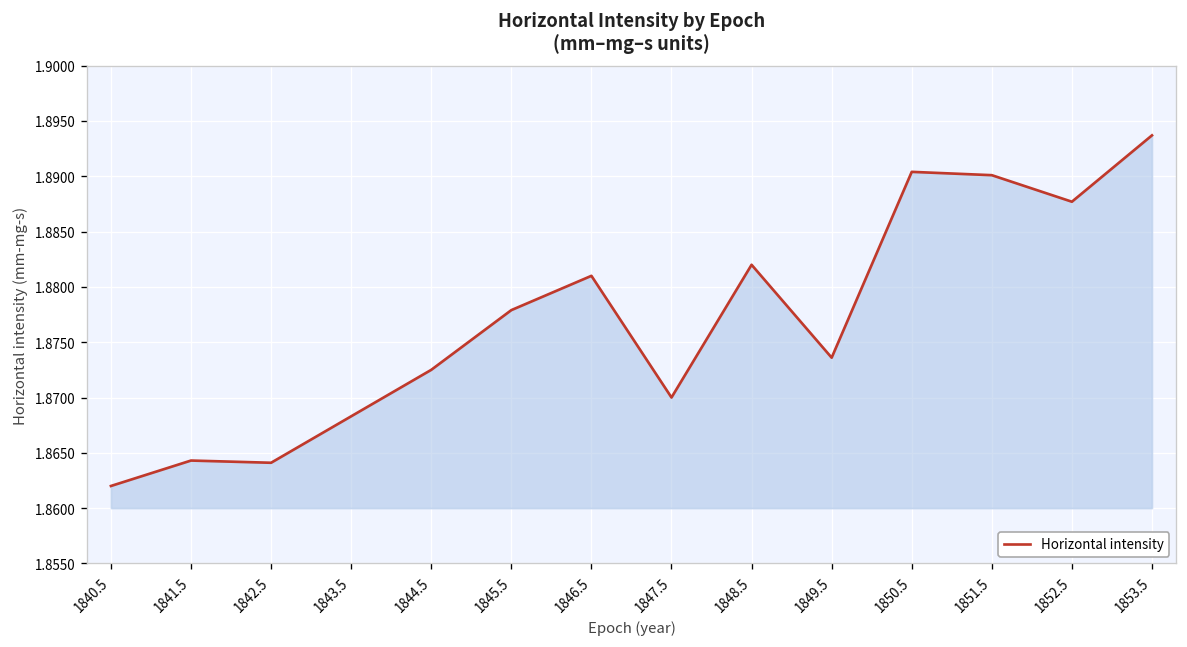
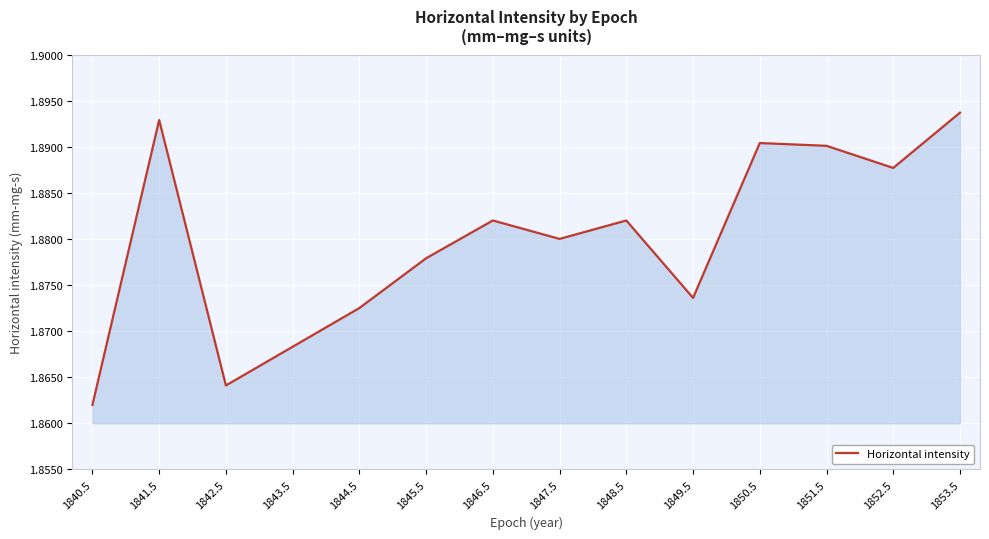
  {
    "1840.5": 1.862,
-   "1841.5": 1.864,
+   "1841.5": 1.893,
    "1842.5": 1.864,
    "1843.5": 1.868,
    "1844.5": 1.873,
    "1845.5": 1.878,
-   "1846.5": 1.881,
-   "1847.5": 1.87,
+   "1846.5": 1.882,
+   "1847.5": 1.88,
    "1848.5": 1.882,
    "1849.5": 1.874,
    "1850.5": 1.890,
    "1851.5": 1.890,
    "1852.5": 1.888,
    "1853.5": 1.894
  }
